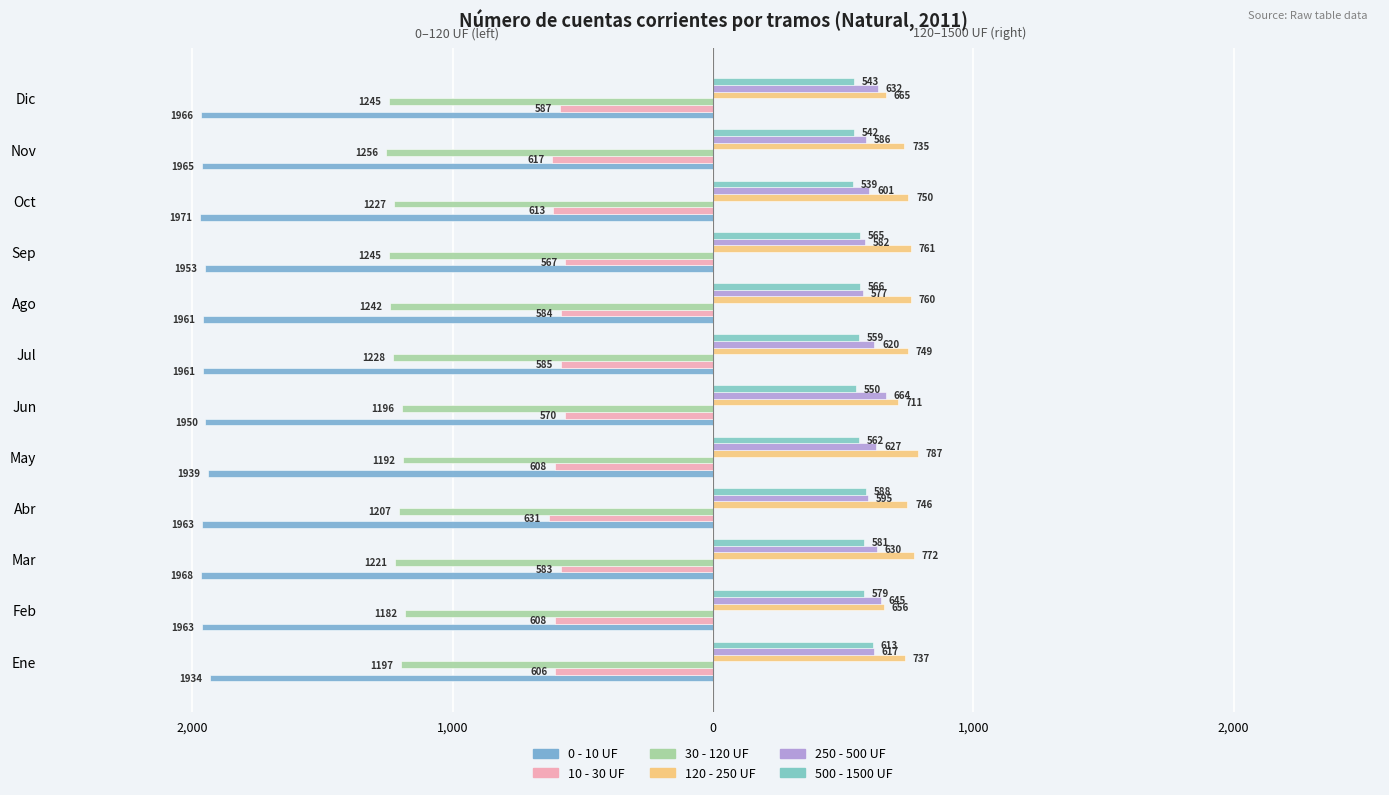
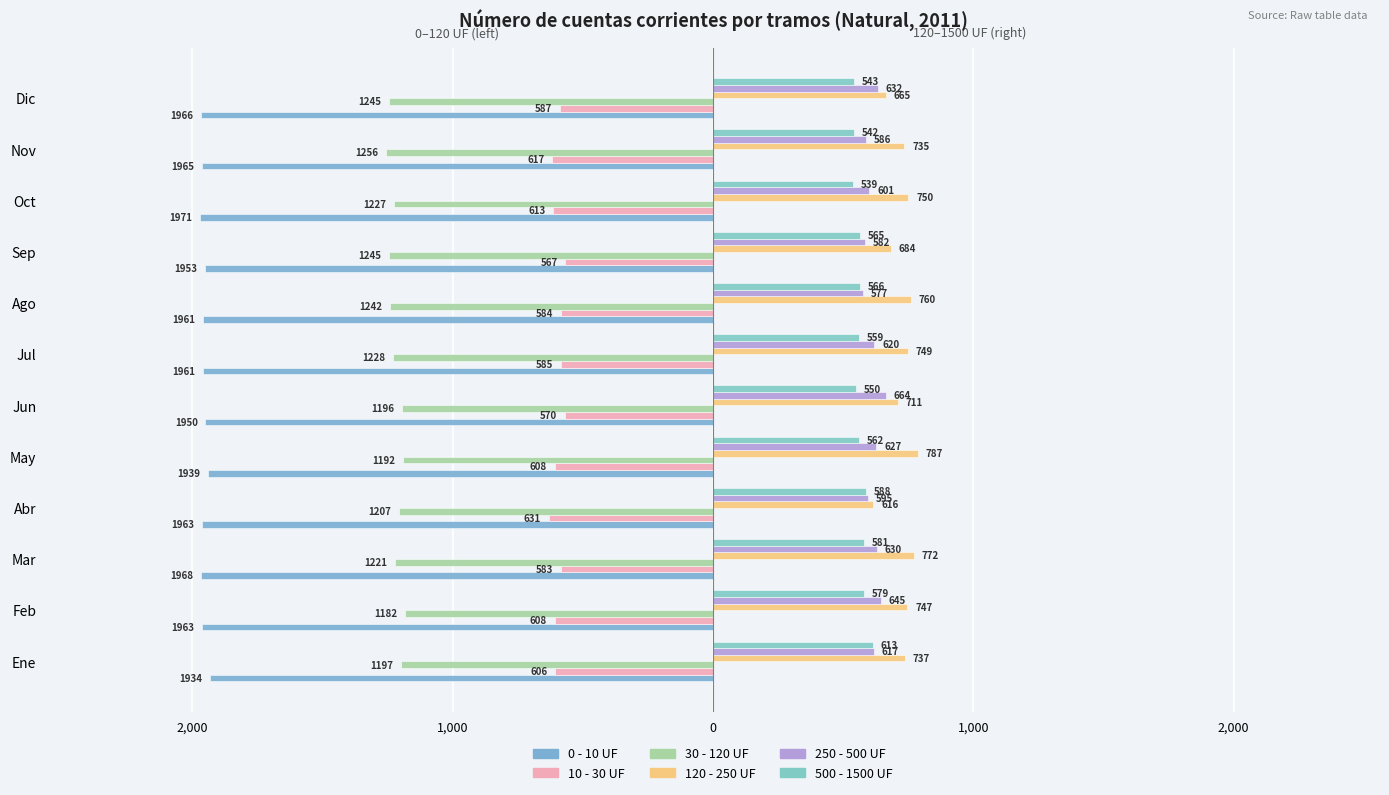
  {
    "120 - 250 UF": {
      "Nov": 735,
      "Oct": 750,
-     "Sep": 761,
+     "Sep": 684,
      "Ago": 760,
      "Jul": 749,
      "Jun": 711,
      "May": 787,
-     "Abr": 746,
+     "Abr": 616,
      "Mar": 772,
-     "Feb": 656,
+     "Feb": 747,
      "Ene": 737
    }
  }
